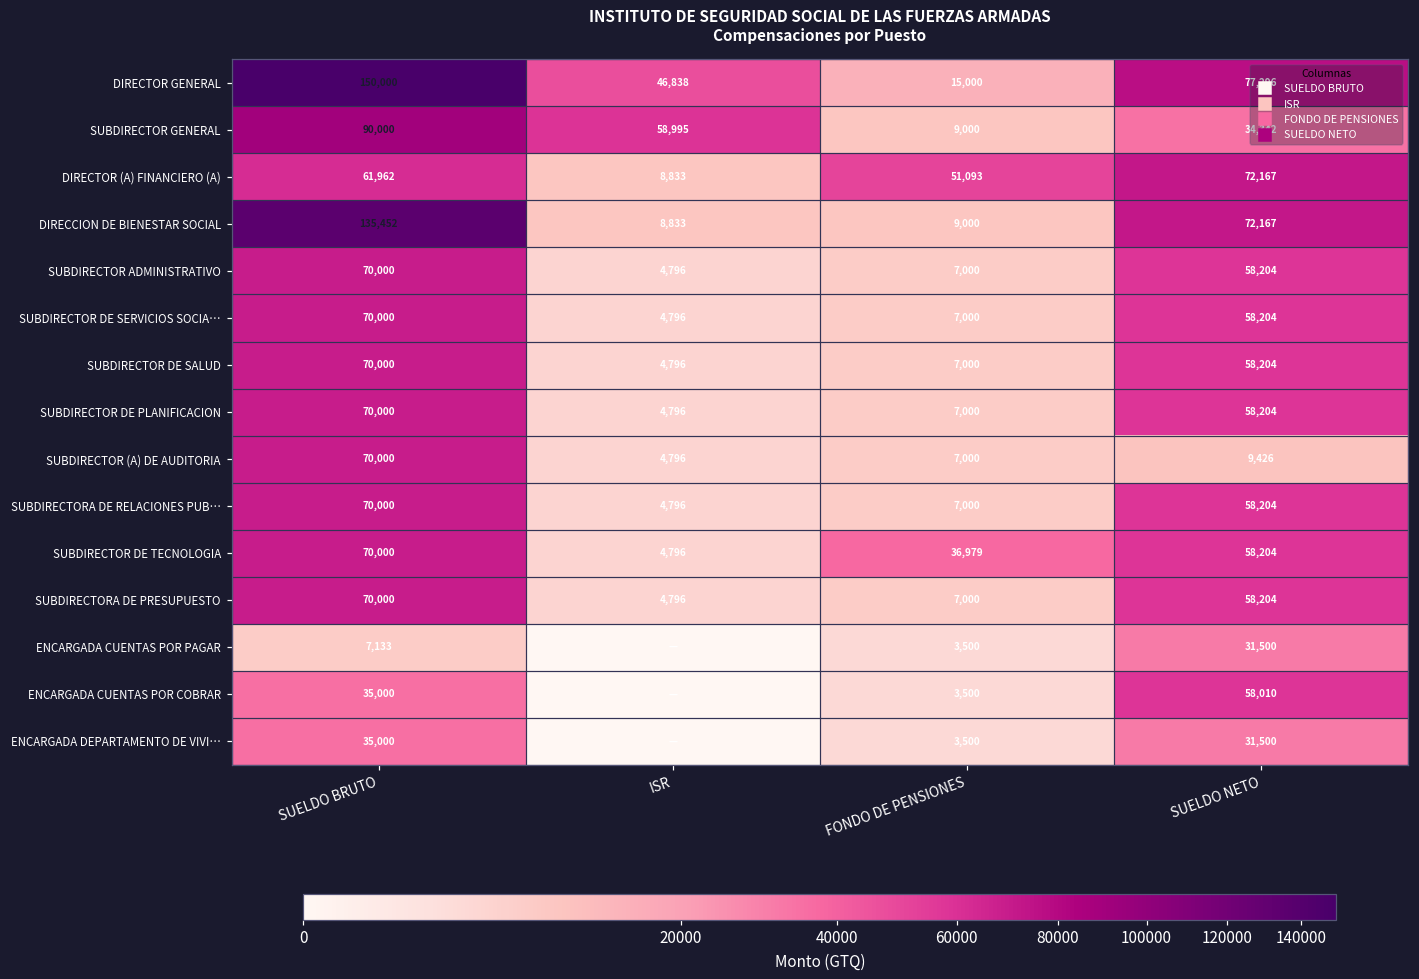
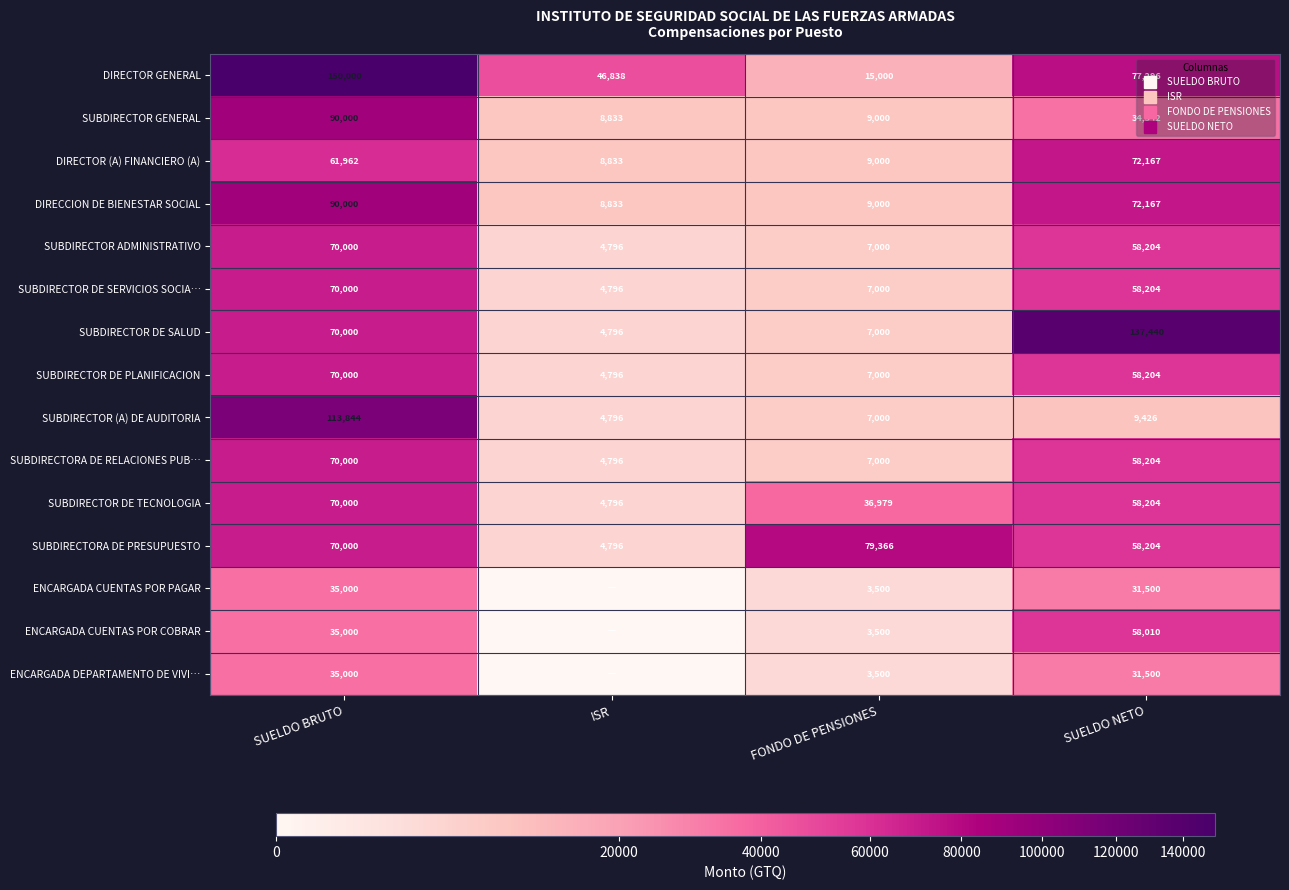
  {
    "DIRECTOR GENERAL": {
      "SUELDO BRUTO": "150,000",
      "ISR": "46,838",
      "FONDO DE PENSIONES": "15,000"
    },
    "SUBDIRECTOR GENERAL": {
      "SUELDO BRUTO": "90,000",
-     "ISR": "58,995",
+     "ISR": "8,833",
      "FONDO DE PENSIONES": "9,000"
    },
    "DIRECTOR (A) FINANCIERO (A)": {
      "SUELDO BRUTO": "61,962",
      "ISR": "8,833",
-     "FONDO DE PENSIONES": "51,093",
+     "FONDO DE PENSIONES": "9,000",
      "SUELDO NETO": "72,167"
    },
    "DIRECCION DE BIENESTAR SOCIAL": {
-     "SUELDO BRUTO": "135,452",
+     "SUELDO BRUTO": "90,000",
      "ISR": "8,833",
      "FONDO DE PENSIONES": "9,000",
      "SUELDO NETO": "72,167"
    },
    "SUBDIRECTOR ADMINISTRATIVO": {
      "SUELDO BRUTO": "70,000",
      "FONDO DE PENSIONES": "7,000",
      "SUELDO NETO": "58,204"
    },
    "SUBDIRECTOR DE SERVICIOS SOCIA…": {
      "SUELDO BRUTO": "70,000",
      "FONDO DE PENSIONES": "7,000",
      "SUELDO NETO": "58,204"
    },
    "SUBDIRECTOR DE SALUD": {
      "SUELDO BRUTO": "70,000",
      "FONDO DE PENSIONES": "7,000",
-     "SUELDO NETO": "58,204"
+     "SUELDO NETO": "137,440"
    },
    "SUBDIRECTOR DE PLANIFICACION": {
      "SUELDO BRUTO": "70,000",
      "FONDO DE PENSIONES": "7,000",
      "SUELDO NETO": "58,204"
    },
    "SUBDIRECTOR (A) DE AUDITORIA": {
-     "SUELDO BRUTO": "70,000",
+     "SUELDO BRUTO": "113,844",
      "FONDO DE PENSIONES": "7,000",
      "SUELDO NETO": "9,426"
    },
    "SUBDIRECTORA DE RELACIONES PUB…": {
      "SUELDO BRUTO": "70,000",
      "FONDO DE PENSIONES": "7,000",
      "SUELDO NETO": "58,204"
    },
    "SUBDIRECTOR DE TECNOLOGIA": {
      "SUELDO BRUTO": "70,000",
      "FONDO DE PENSIONES": "36,979",
      "SUELDO NETO": "58,204"
    },
    "SUBDIRECTORA DE PRESUPUESTO": {
      "SUELDO BRUTO": "70,000",
-     "FONDO DE PENSIONES": "7,000",
+     "FONDO DE PENSIONES": "79,366",
      "SUELDO NETO": "58,204"
    },
    "ENCARGADA CUENTAS POR PAGAR": {
-     "SUELDO BRUTO": "7,133",
+     "SUELDO BRUTO": "35,000",
      "SUELDO NETO": "31,500"
    },
    "ENCARGADA CUENTAS POR COBRAR": {
      "SUELDO BRUTO": "35,000",
      "SUELDO NETO": "58,010"
    },
    "ENCARGADA DEPARTAMENTO DE VIVI…": {
      "SUELDO BRUTO": "35,000",
      "SUELDO NETO": "31,500"
    }
  }
